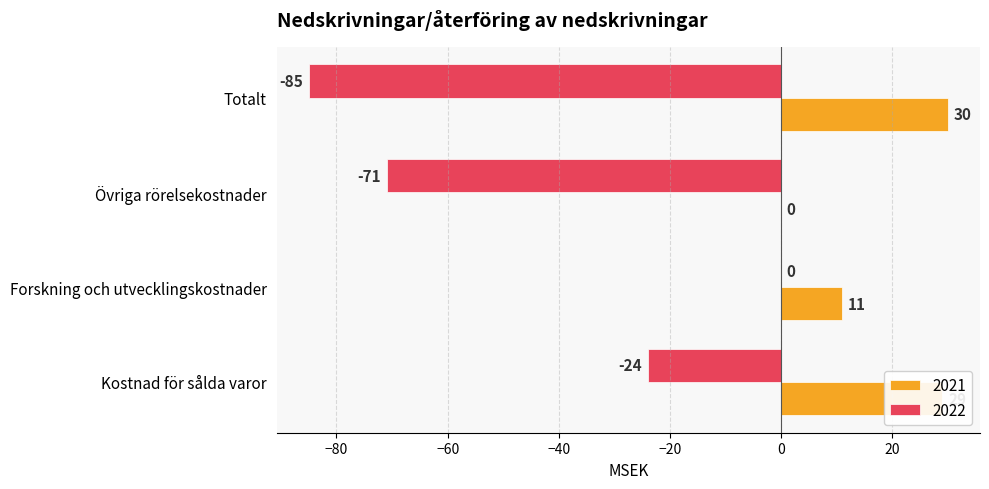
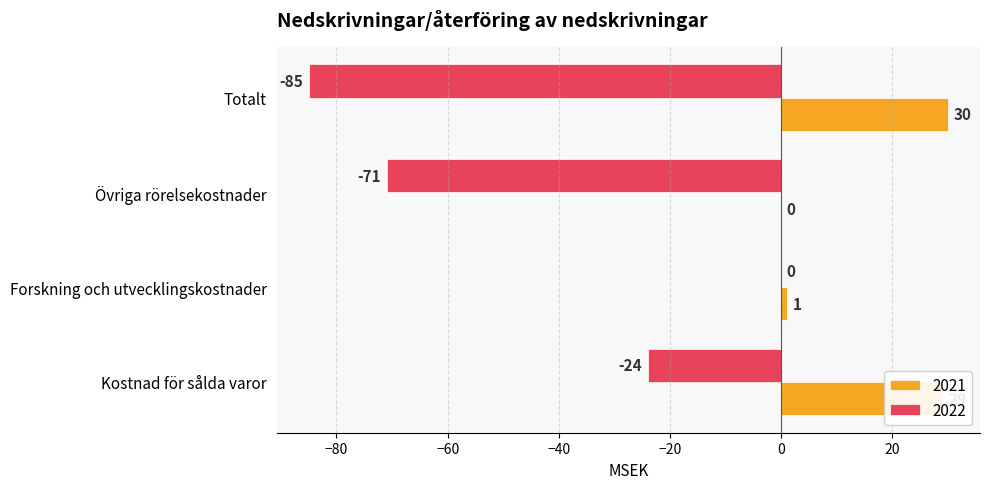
  {
    "2021": {
      "Totalt": 30,
      "Övriga rörelsekostnader": 0,
-     "Forskning och utvecklingskostnader": 11
+     "Forskning och utvecklingskostnader": 1
    },
    "2022": {
      "Totalt": -85,
      "Övriga rörelsekostnader": -71,
      "Forskning och utvecklingskostnader": 0,
      "Kostnad för sålda varor": -24
    }
  }
